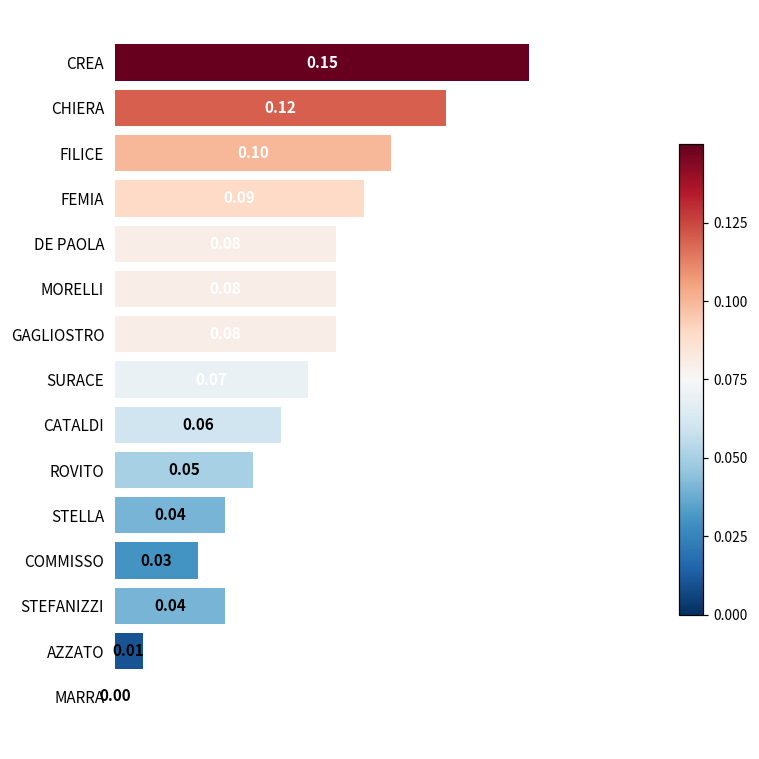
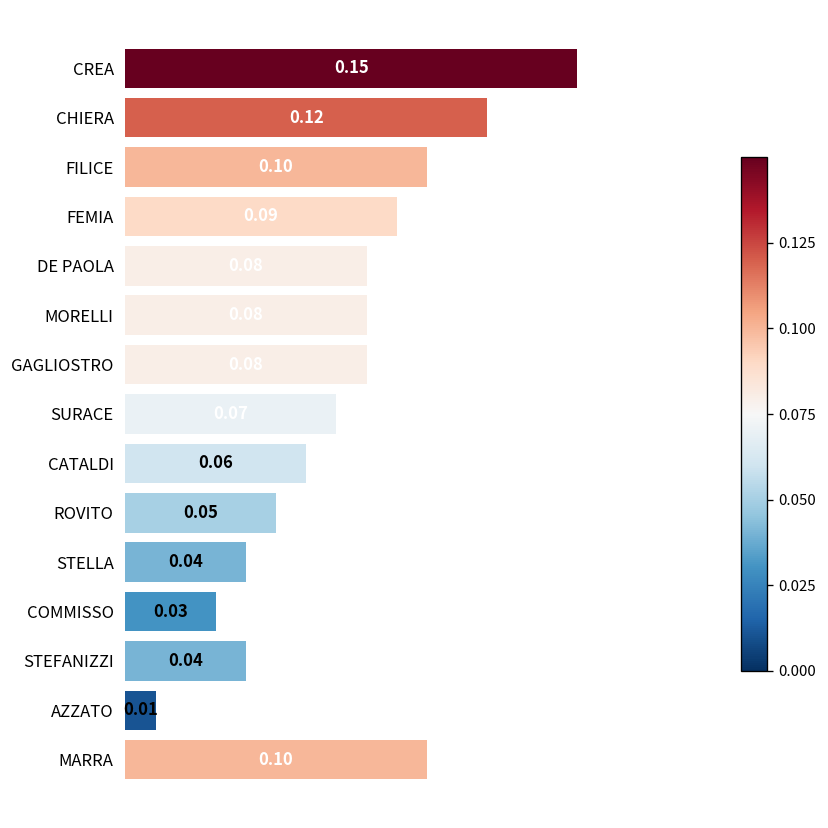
  {
    "CREA": 0.15,
    "CHIERA": 0.12,
    "FILICE": 0.10,
    "FEMIA": 0.09,
    "CATALDI": 0.06,
    "ROVITO": 0.05,
    "STELLA": 0.04,
    "COMMISSO": 0.03,
    "STEFANIZZI": 0.04,
    "AZZATO": 0.01,
-   "MARRA": 0.00
+   "MARRA": 0.10
  }
